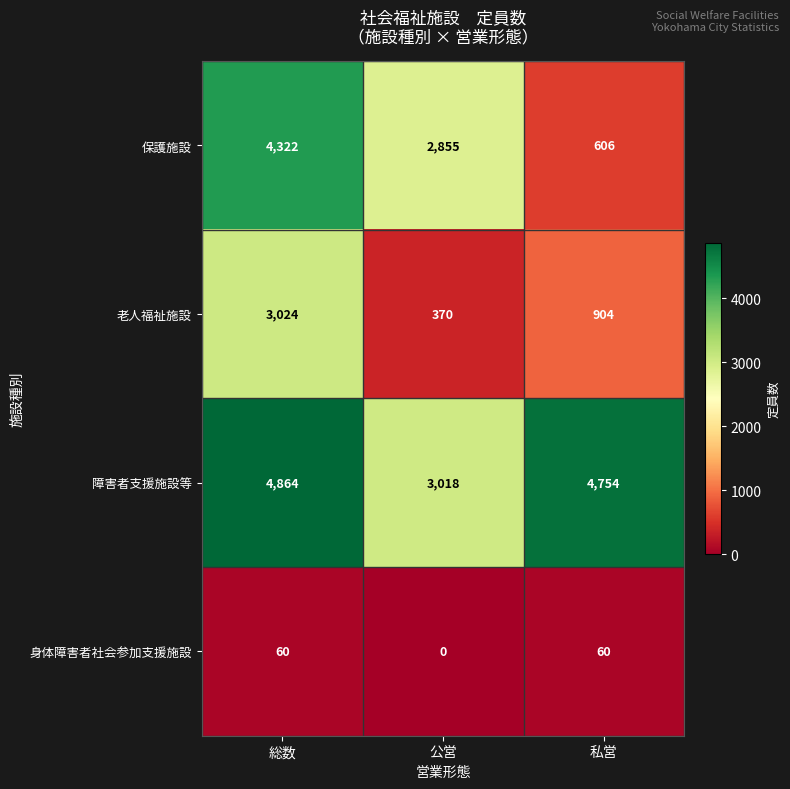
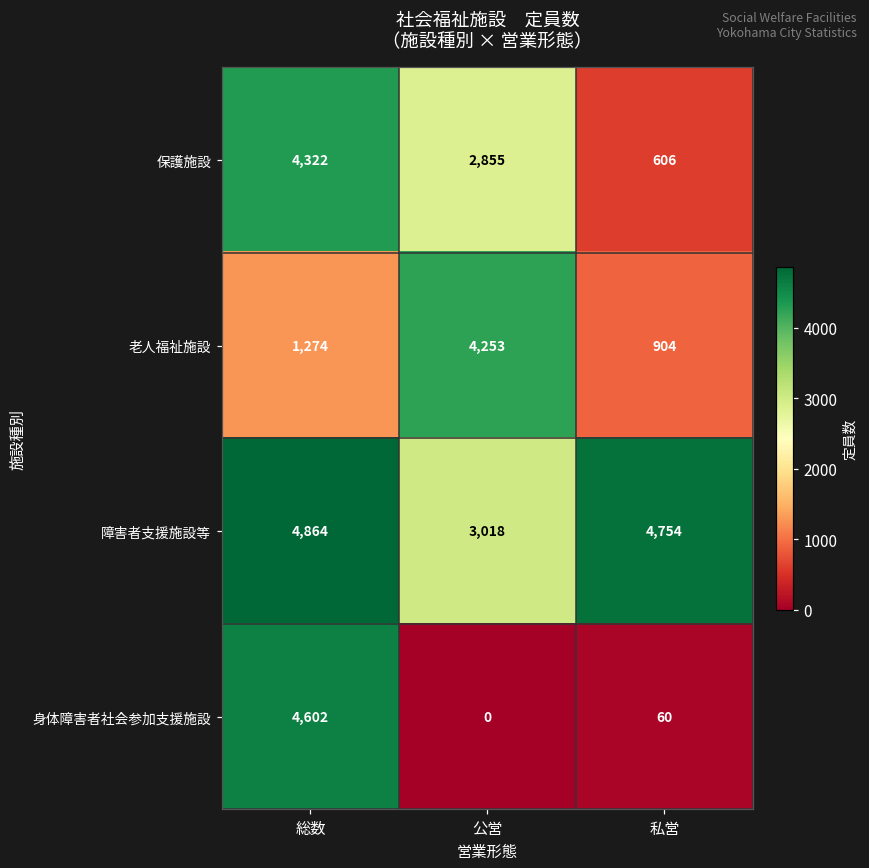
  {
    "保護施設": {
      "総数": "4,322",
      "公営": "2,855",
      "私営": "606"
    },
    "老人福祉施設": {
-     "総数": "3,024",
-     "公営": "370",
+     "総数": "1,274",
+     "公営": "4,253",
      "私営": "904"
    },
    "障害者支援施設等": {
      "総数": "4,864",
      "公営": "3,018",
      "私営": "4,754"
    },
    "身体障害者社会参加支援施設": {
-     "総数": "60",
+     "総数": "4,602",
      "公営": "0",
      "私営": "60"
    }
  }
